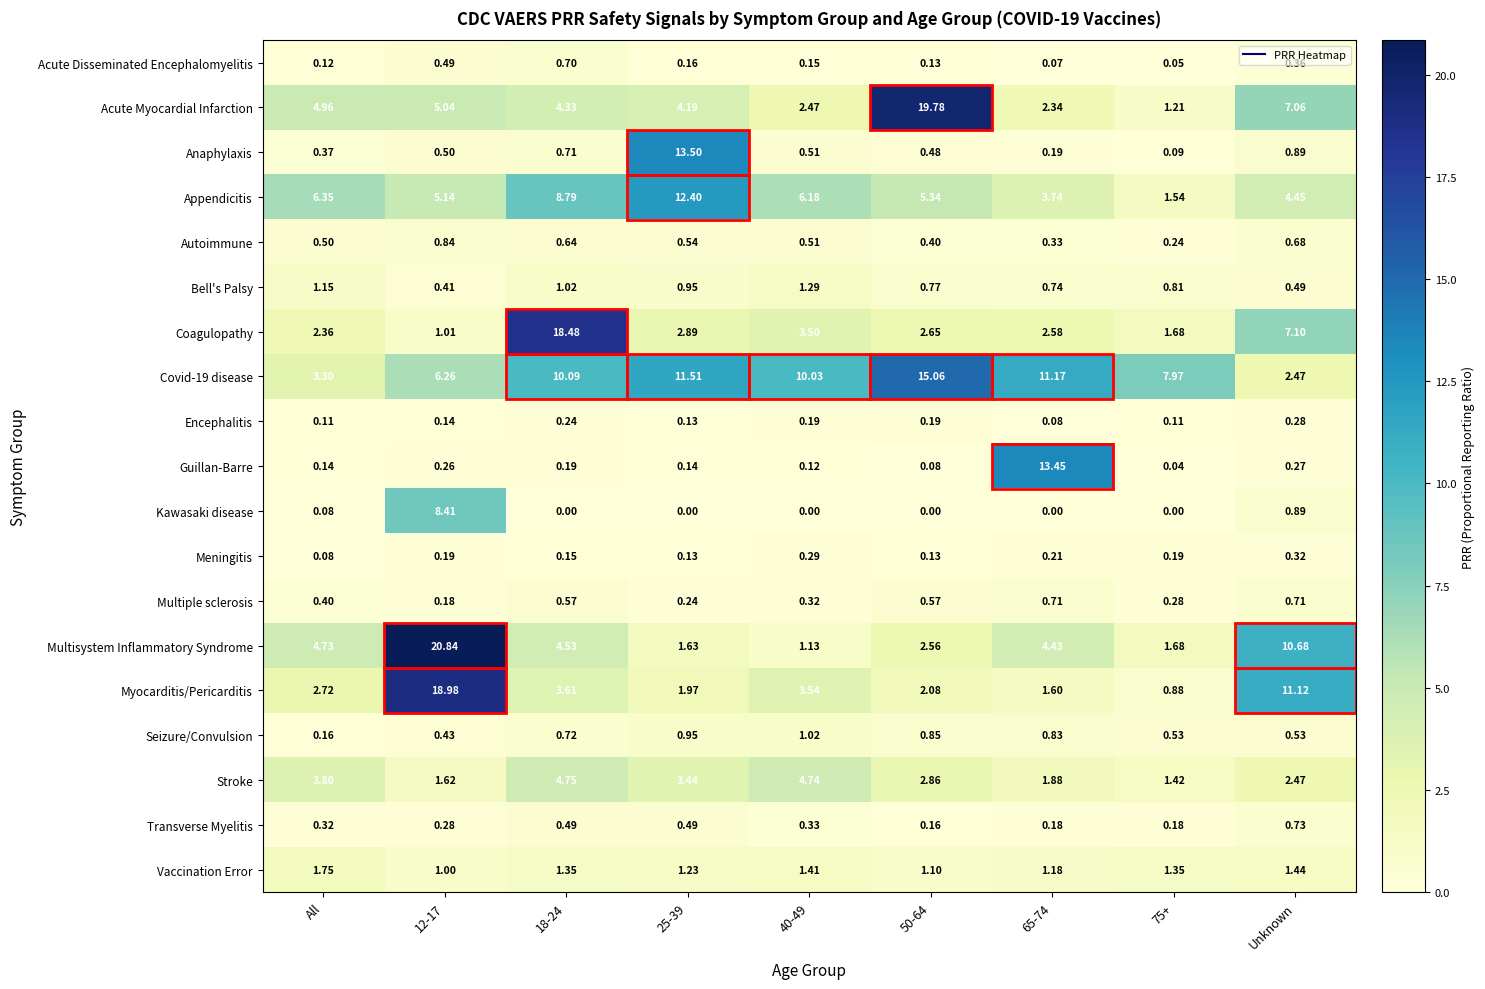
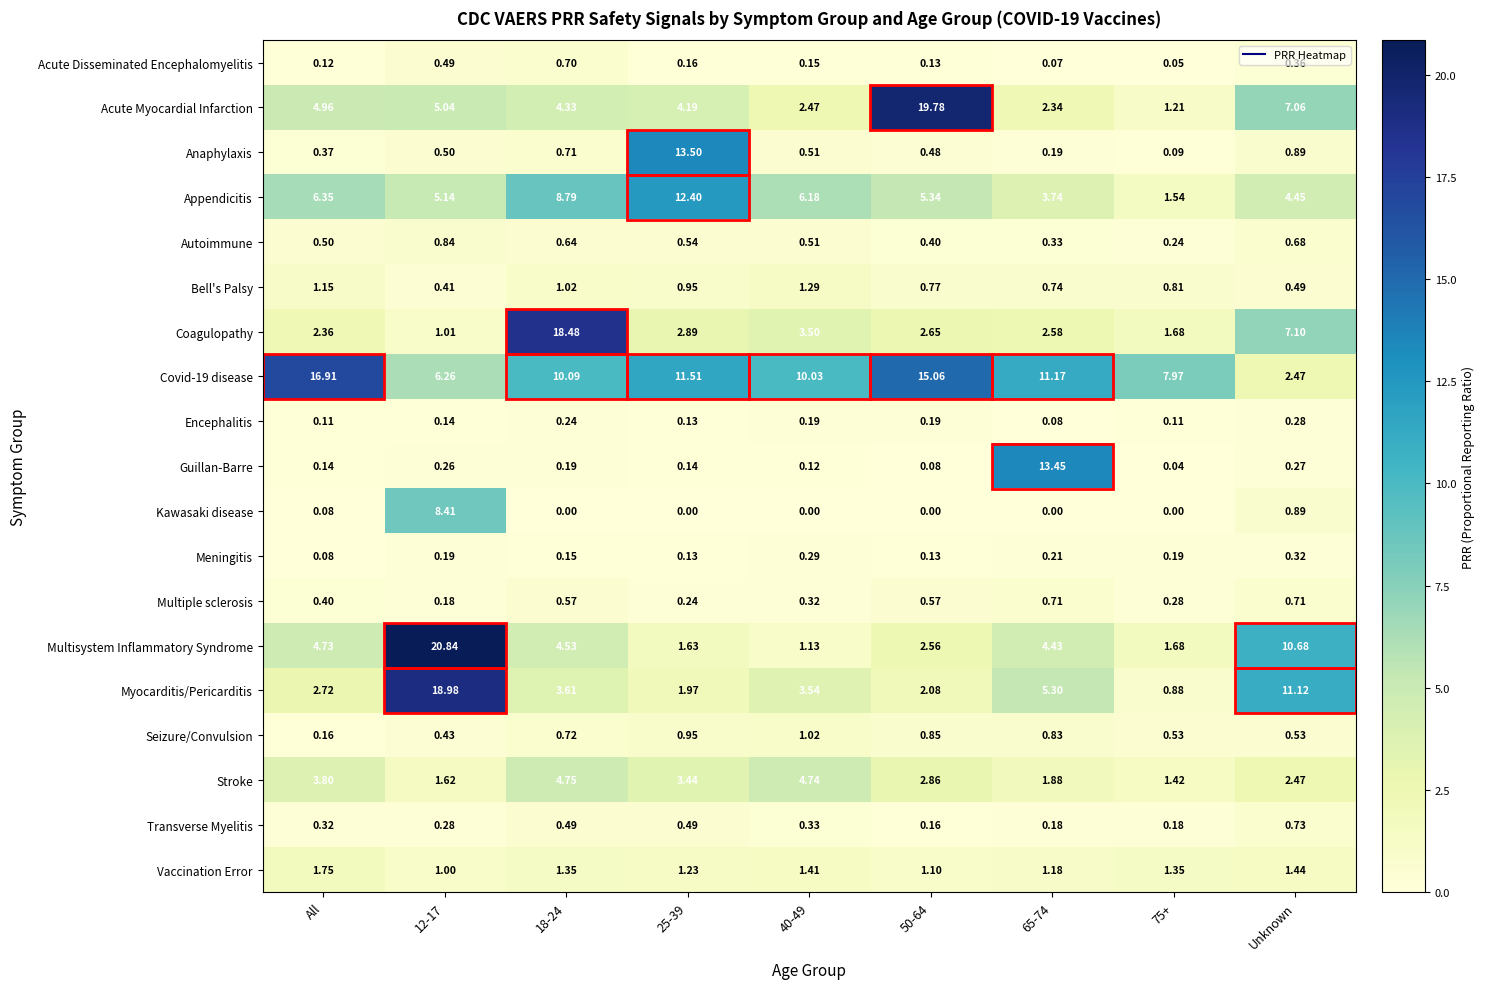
  {
    "Acute Disseminated Encephalomyelitis": {
      "All": 0.12,
      "12-17": 0.49,
      "18-24": 0.70,
      "25-39": 0.16,
      "40-49": 0.15,
      "50-64": 0.13,
      "65-74": 0.07,
      "75+": 0.05
    },
    "Acute Myocardial Infarction": {
      "All": 4.96,
      "12-17": 5.04,
      "18-24": 4.33,
      "25-39": 4.19,
      "40-49": 2.47,
      "50-64": 19.78,
      "65-74": 2.34,
      "75+": 1.21,
      "Unknown": 7.06
    },
    "Anaphylaxis": {
      "All": 0.37,
      "12-17": 0.50,
      "18-24": 0.71,
      "25-39": 13.50,
      "40-49": 0.51,
      "50-64": 0.48,
      "65-74": 0.19,
      "75+": 0.09,
      "Unknown": 0.89
    },
    "Appendicitis": {
      "All": 6.35,
      "12-17": 5.14,
      "18-24": 8.79,
      "25-39": 12.40,
      "40-49": 6.18,
      "50-64": 5.34,
      "65-74": 3.74,
      "75+": 1.54,
      "Unknown": 4.45
    },
    "Autoimmune": {
      "All": 0.50,
      "12-17": 0.84,
      "18-24": 0.64,
      "25-39": 0.54,
      "40-49": 0.51,
      "50-64": 0.40,
      "65-74": 0.33,
      "75+": 0.24,
      "Unknown": 0.68
    },
    "Bell's Palsy": {
      "All": 1.15,
      "12-17": 0.41,
      "18-24": 1.02,
      "25-39": 0.95,
      "40-49": 1.29,
      "50-64": 0.77,
      "65-74": 0.74,
      "75+": 0.81,
      "Unknown": 0.49
    },
    "Coagulopathy": {
      "All": 2.36,
      "12-17": 1.01,
      "18-24": 18.48,
      "25-39": 2.89,
      "40-49": 3.50,
      "50-64": 2.65,
      "65-74": 2.58,
      "75+": 1.68,
      "Unknown": 7.10
    },
    "Covid-19 disease": {
-     "All": 3.30,
+     "All": 16.91,
      "12-17": 6.26,
      "18-24": 10.09,
      "25-39": 11.51,
      "40-49": 10.03,
      "50-64": 15.06,
      "65-74": 11.17,
      "75+": 7.97,
      "Unknown": 2.47
    },
    "Encephalitis": {
      "All": 0.11,
      "12-17": 0.14,
      "18-24": 0.24,
      "25-39": 0.13,
      "40-49": 0.19,
      "50-64": 0.19,
      "65-74": 0.08,
      "75+": 0.11,
      "Unknown": 0.28
    },
    "Guillan-Barre": {
      "All": 0.14,
      "12-17": 0.26,
      "18-24": 0.19,
      "25-39": 0.14,
      "40-49": 0.12,
      "50-64": 0.08,
      "65-74": 13.45,
      "75+": 0.04,
      "Unknown": 0.27
    },
    "Kawasaki disease": {
      "All": 0.08,
      "12-17": 8.41,
      "18-24": 0.00,
      "25-39": 0.00,
      "40-49": 0.00,
      "50-64": 0.00,
      "65-74": 0.00,
      "75+": 0.00,
      "Unknown": 0.89
    },
    "Meningitis": {
      "All": 0.08,
      "12-17": 0.19,
      "18-24": 0.15,
      "25-39": 0.13,
      "40-49": 0.29,
      "50-64": 0.13,
      "65-74": 0.21,
      "75+": 0.19,
      "Unknown": 0.32
    },
    "Multiple sclerosis": {
      "All": 0.40,
      "12-17": 0.18,
      "18-24": 0.57,
      "25-39": 0.24,
      "40-49": 0.32,
      "50-64": 0.57,
      "65-74": 0.71,
      "75+": 0.28,
      "Unknown": 0.71
    },
    "Multisystem Inflammatory Syndrome": {
      "All": 4.73,
      "12-17": 20.84,
      "18-24": 4.53,
      "25-39": 1.63,
      "40-49": 1.13,
      "50-64": 2.56,
      "65-74": 4.43,
      "75+": 1.68,
      "Unknown": 10.68
    },
    "Myocarditis/Pericarditis": {
      "All": 2.72,
      "12-17": 18.98,
      "18-24": 3.61,
      "25-39": 1.97,
      "40-49": 3.54,
      "50-64": 2.08,
-     "65-74": 1.60,
+     "65-74": 5.30,
      "75+": 0.88,
      "Unknown": 11.12
    },
    "Seizure/Convulsion": {
      "All": 0.16,
      "12-17": 0.43,
      "18-24": 0.72,
      "25-39": 0.95,
      "40-49": 1.02,
      "50-64": 0.85,
      "65-74": 0.83,
      "75+": 0.53,
      "Unknown": 0.53
    },
    "Stroke": {
      "All": 3.80,
      "12-17": 1.62,
      "18-24": 4.75,
      "25-39": 3.44,
      "40-49": 4.74,
      "50-64": 2.86,
      "65-74": 1.88,
      "75+": 1.42,
      "Unknown": 2.47
    },
    "Transverse Myelitis": {
      "All": 0.32,
      "12-17": 0.28,
      "18-24": 0.49,
      "25-39": 0.49,
      "40-49": 0.33,
      "50-64": 0.16,
      "65-74": 0.18,
      "75+": 0.18,
      "Unknown": 0.73
    },
    "Vaccination Error": {
      "All": 1.75,
      "12-17": 1.00,
      "18-24": 1.35,
      "25-39": 1.23,
      "40-49": 1.41,
      "50-64": 1.10,
      "65-74": 1.18,
      "75+": 1.35,
      "Unknown": 1.44
    }
  }
